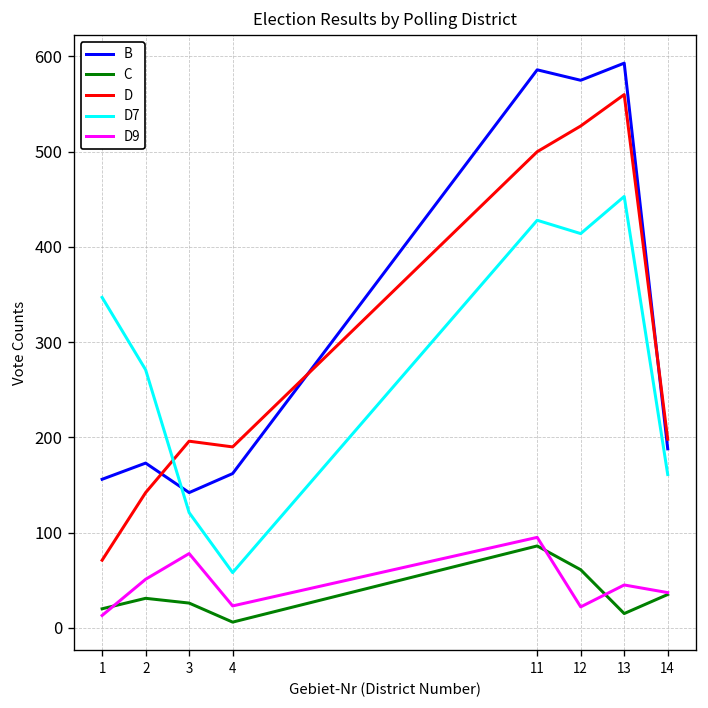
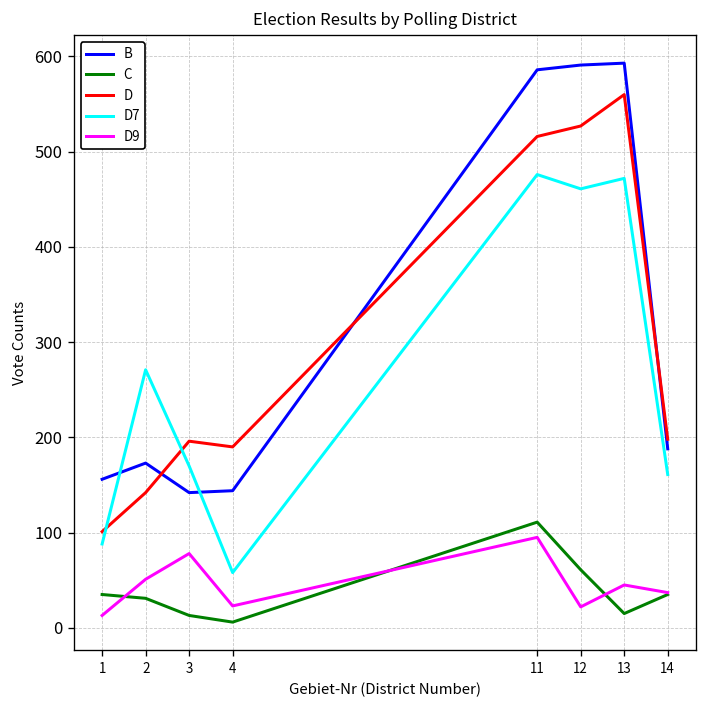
  {
    "B": {
      "1": 160,
      "2": 170,
      "3": 140,
-     "4": 160,
+     "4": 140,
      "11": 590,
-     "12": 580,
+     "12": 590,
      "13": 590,
      "14": 190
    },
    "C": {
-     "1": 20,
+     "1": 40,
      "2": 30,
-     "3": 30,
+     "3": 10,
      "4": 10,
-     "11": 90,
+     "11": 110,
      "12": 60,
      "13": 20
    },
    "D": {
-     "1": 70,
+     "1": 100,
      "2": 140,
      "3": 200,
      "4": 190,
-     "11": 500,
+     "11": 520,
      "12": 530,
      "13": 560,
      "14": 200
    },
    "D7": {
-     "1": 350,
+     "1": 90,
      "2": 270,
-     "3": 120,
+     "3": 170,
      "4": 60,
-     "11": 430,
-     "12": 410,
-     "13": 450,
+     "11": 480,
+     "12": 460,
+     "13": 470,
      "14": 160
    },
    "D9": {
      "1": 10,
      "2": 50,
      "3": 80,
      "4": 20,
      "11": 100,
      "12": 20,
      "13": 50
    }
  }
